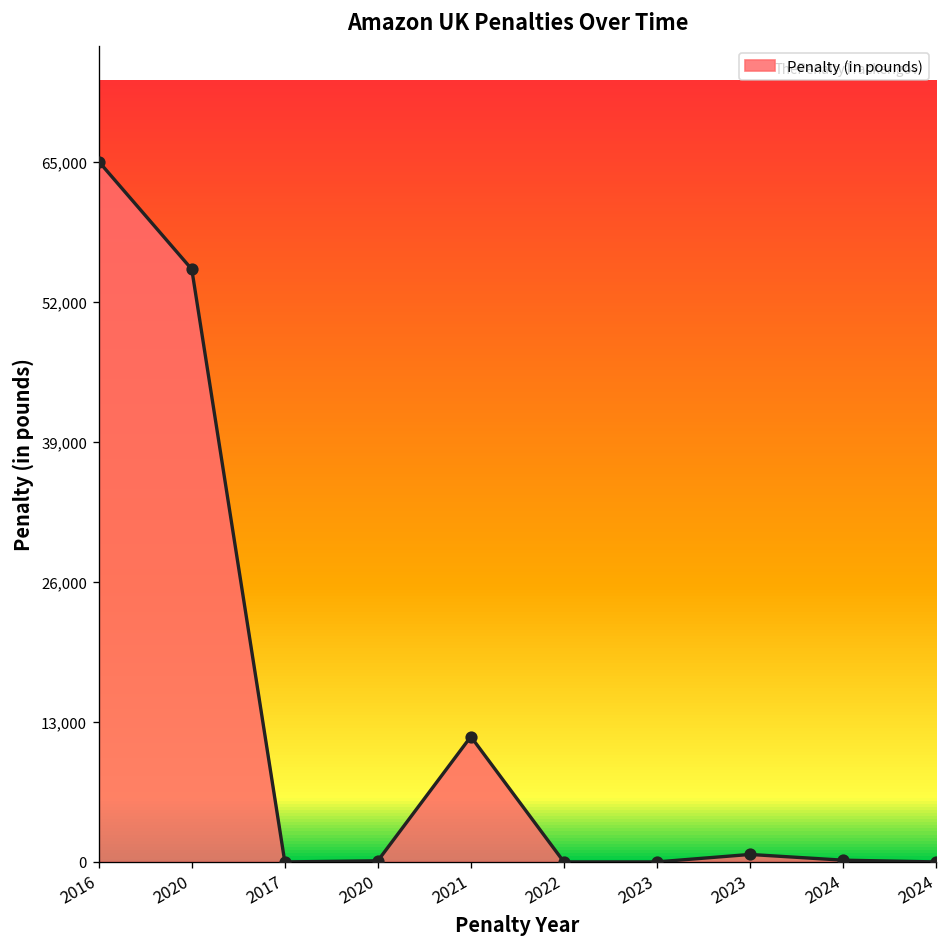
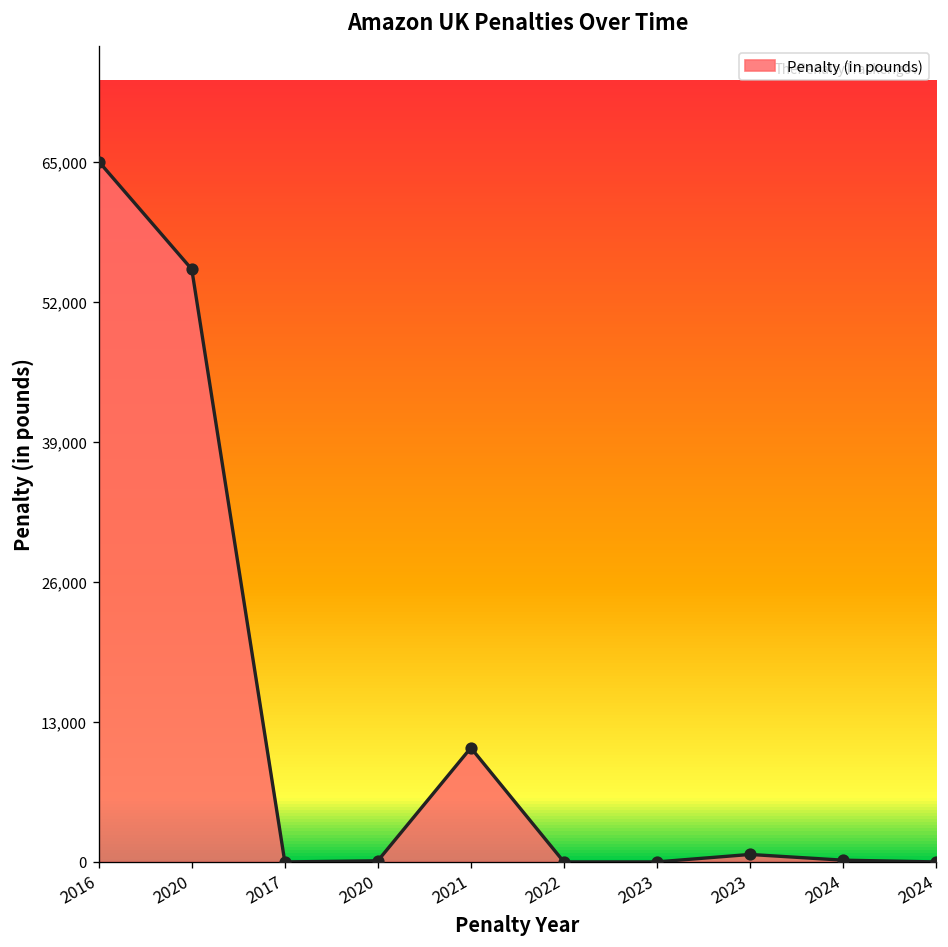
  {
    "2016": "65,000",
    "2017": "0",
-   "2021": "12,000",
+   "2021": "11,000",
    "2022": "0"
  }
